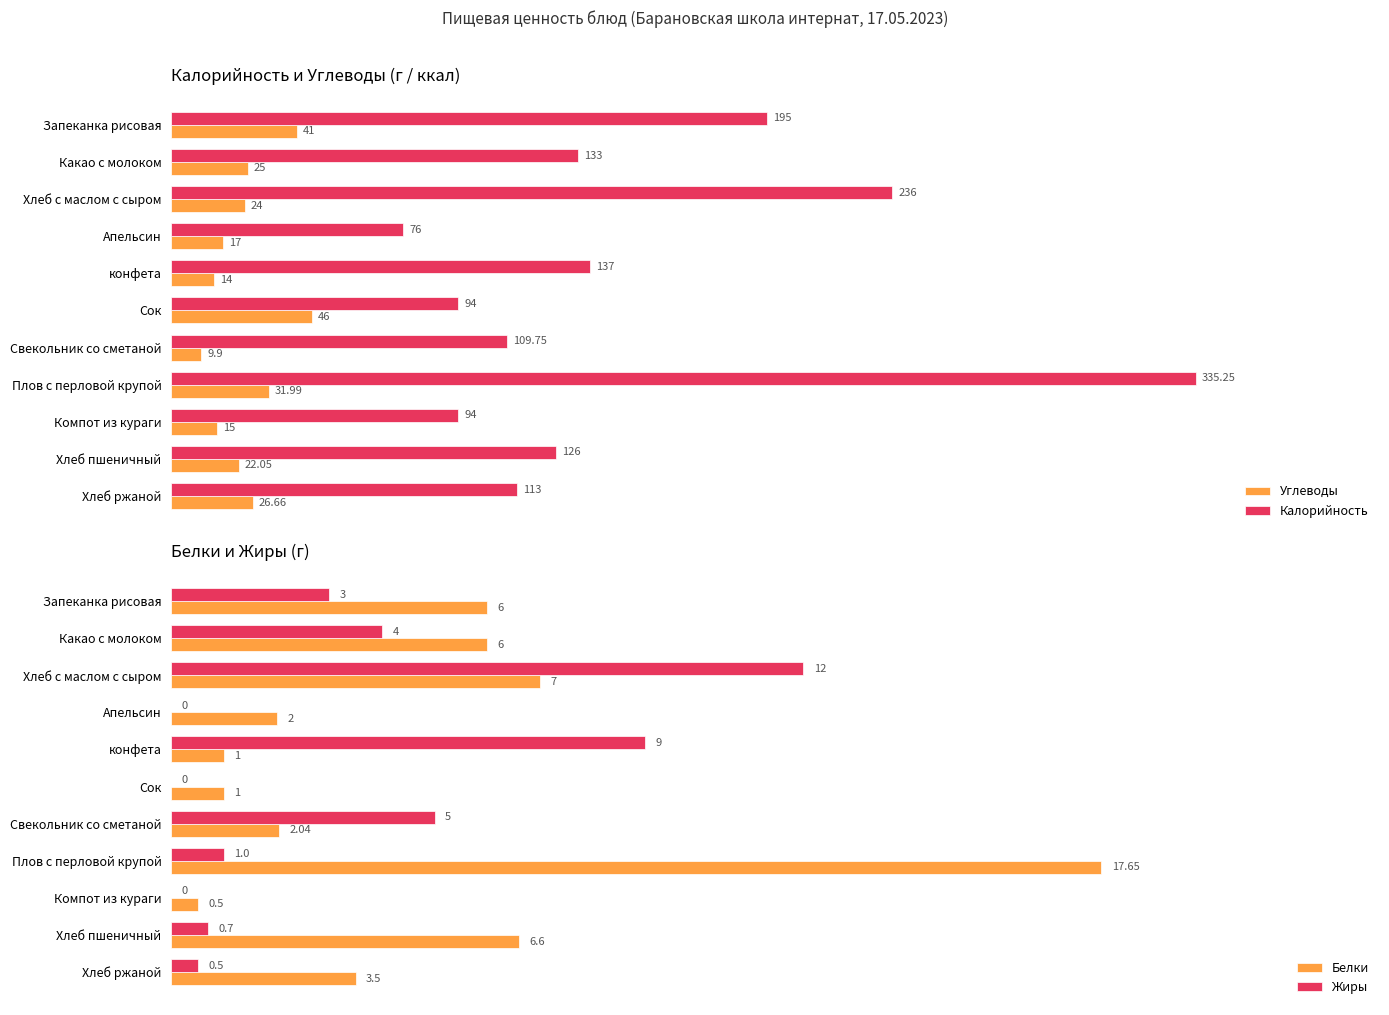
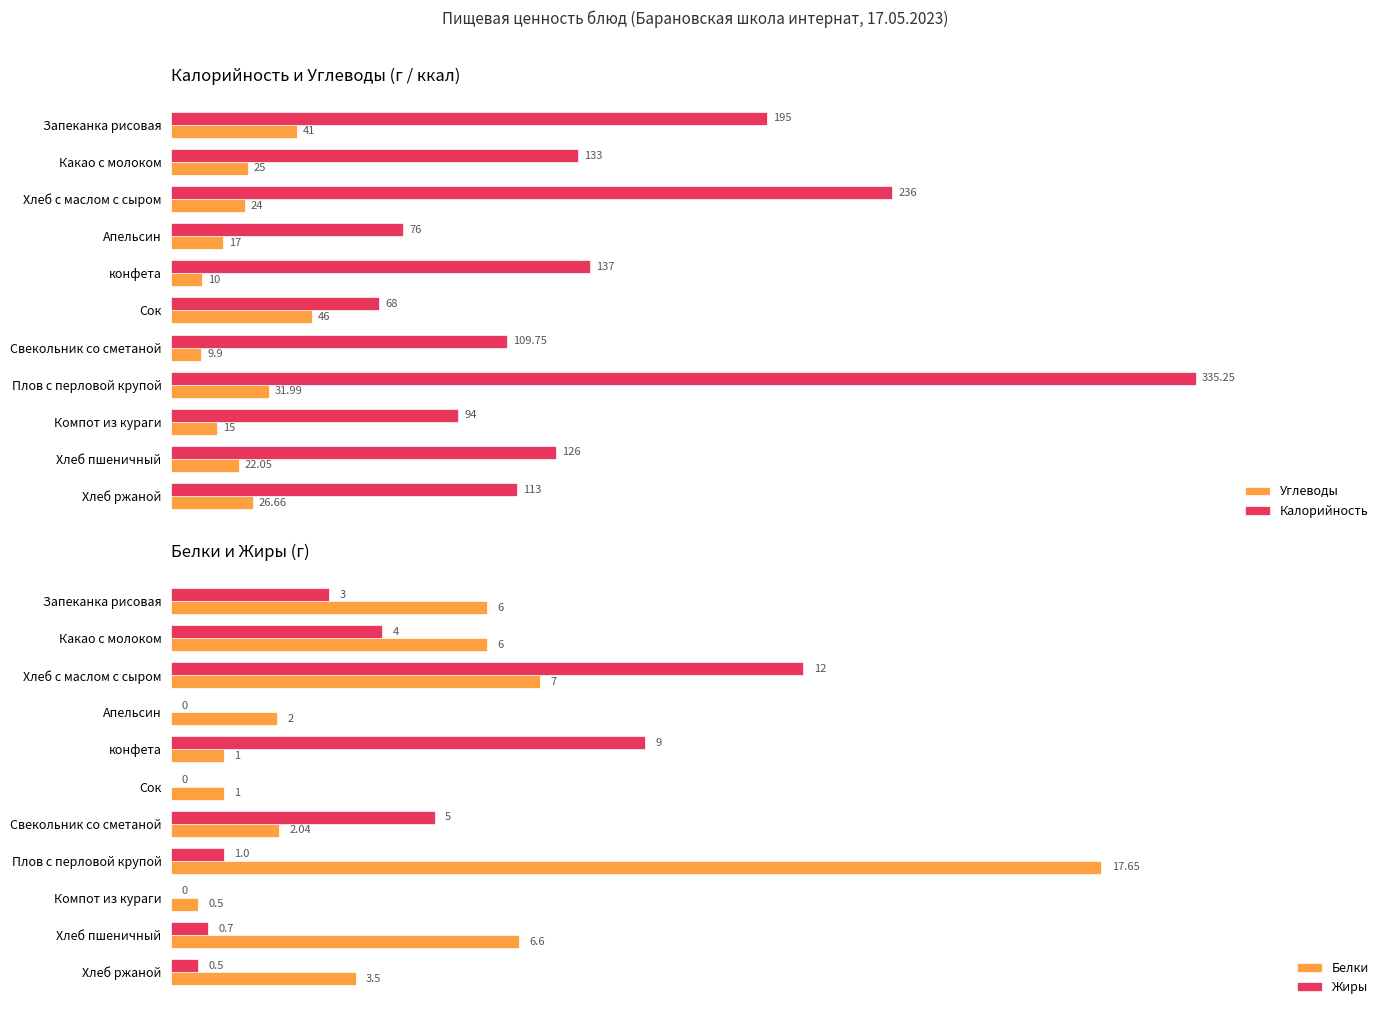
  {
    "Калорийность и Углеводы (г / ккал)": {
      "Углеводы": {
        "Запеканка рисовая": 41,
        "Какао с молоком": 25,
        "Хлеб с маслом с сыром": 24,
        "Апельсин": 17,
-       "конфета": 14,
+       "конфета": 10,
        "Сок": 46,
        "Свекольник со сметаной": 9.9,
        "Плов с перловой крупой": 31.99,
        "Компот из кураги": 15,
        "Хлеб пшеничный": 22.05,
        "Хлеб ржаной": 26.66
      },
      "Калорийность": {
        "Запеканка рисовая": 195,
        "Какао с молоком": 133,
        "Хлеб с маслом с сыром": 236,
        "Апельсин": 76,
        "конфета": 137,
-       "Сок": 94,
+       "Сок": 68,
        "Свекольник со сметаной": 109.75,
        "Плов с перловой крупой": 335.25,
        "Компот из кураги": 94,
        "Хлеб пшеничный": 126,
        "Хлеб ржаной": 113
      }
    },
    "Белки и Жиры (г)": {
      "Белки": {
        "Запеканка рисовая": 6,
        "Какао с молоком": 6,
        "Хлеб с маслом с сыром": 7,
        "Апельсин": 2,
        "конфета": 1,
        "Сок": 1,
        "Свекольник со сметаной": 2.04,
        "Плов с перловой крупой": 17.65,
        "Компот из кураги": 0.5,
        "Хлеб пшеничный": 6.6,
        "Хлеб ржаной": 3.5
      },
      "Жиры": {
        "Запеканка рисовая": 3,
        "Какао с молоком": 4,
        "Хлеб с маслом с сыром": 12,
        "Апельсин": 0,
        "конфета": 9,
        "Сок": 0,
        "Свекольник со сметаной": 5,
        "Плов с перловой крупой": 1.0,
        "Компот из кураги": 0,
        "Хлеб пшеничный": 0.7,
        "Хлеб ржаной": 0.5
      }
    }
  }
